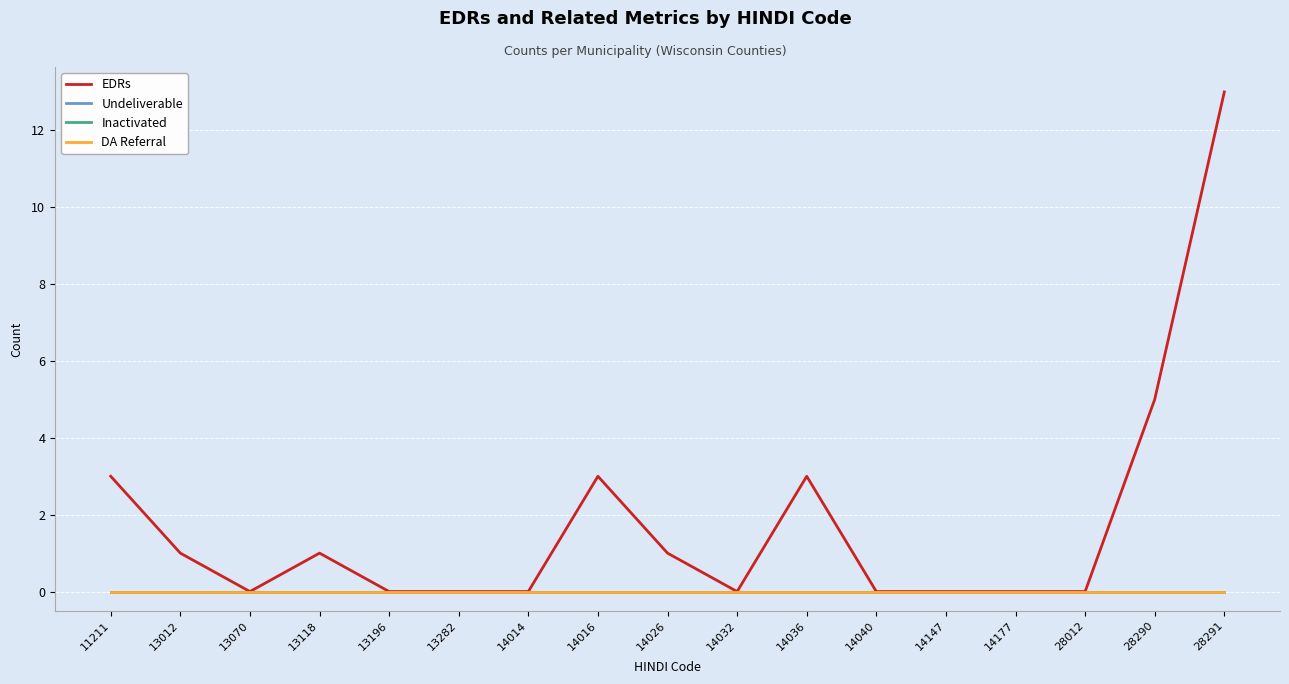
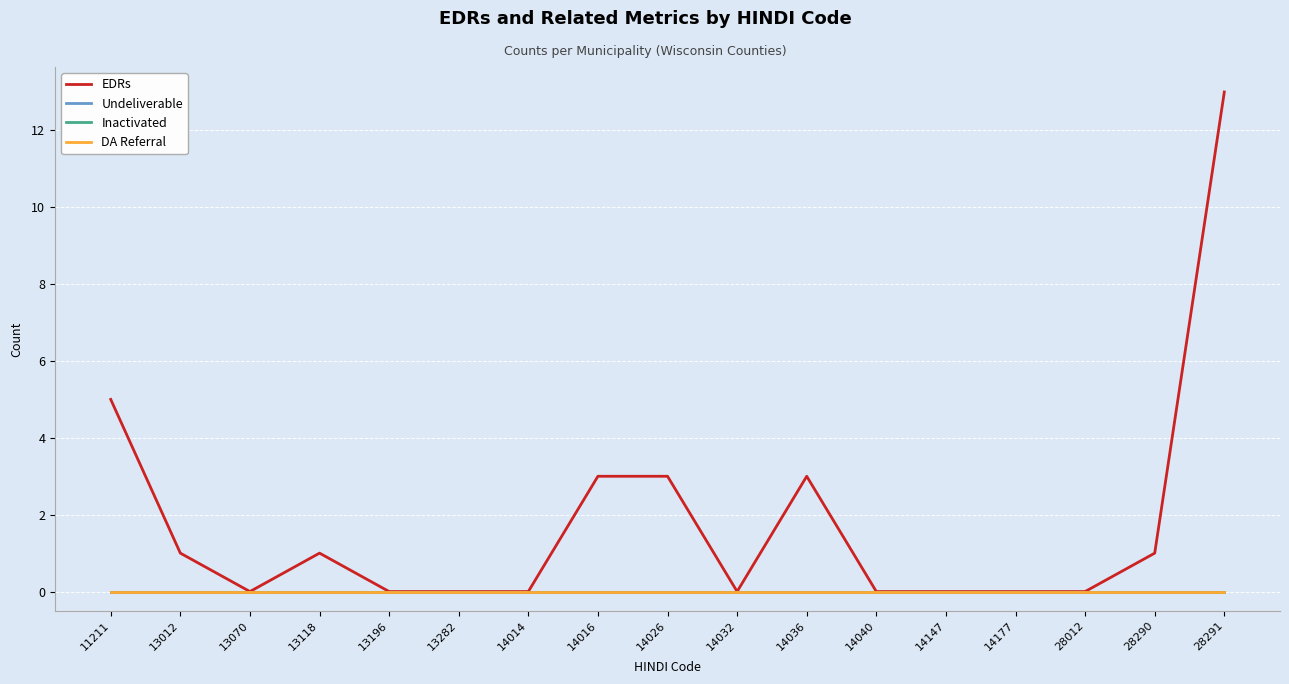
  {
    "EDRs": {
-     "11211": 3,
+     "11211": 5,
      "13012": 1,
      "13118": 1,
      "14016": 3,
-     "14026": 1,
+     "14026": 3,
      "14036": 3,
-     "28290": 5,
+     "28290": 1,
      "28291": 13
    },
    "DA Referral": {
      "11211": 0,
      "13012": 0,
      "13118": 0,
      "14016": 0,
      "14026": 0,
      "14036": 0,
      "28290": 0,
      "28291": 0
    }
  }
